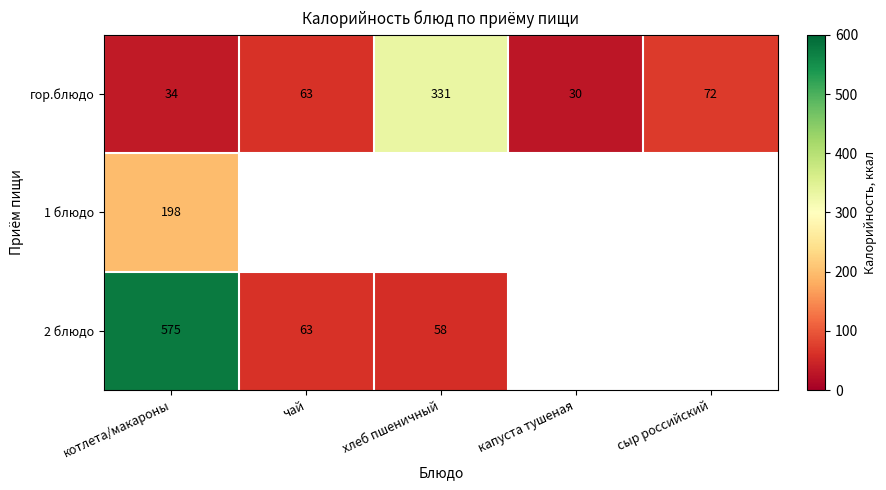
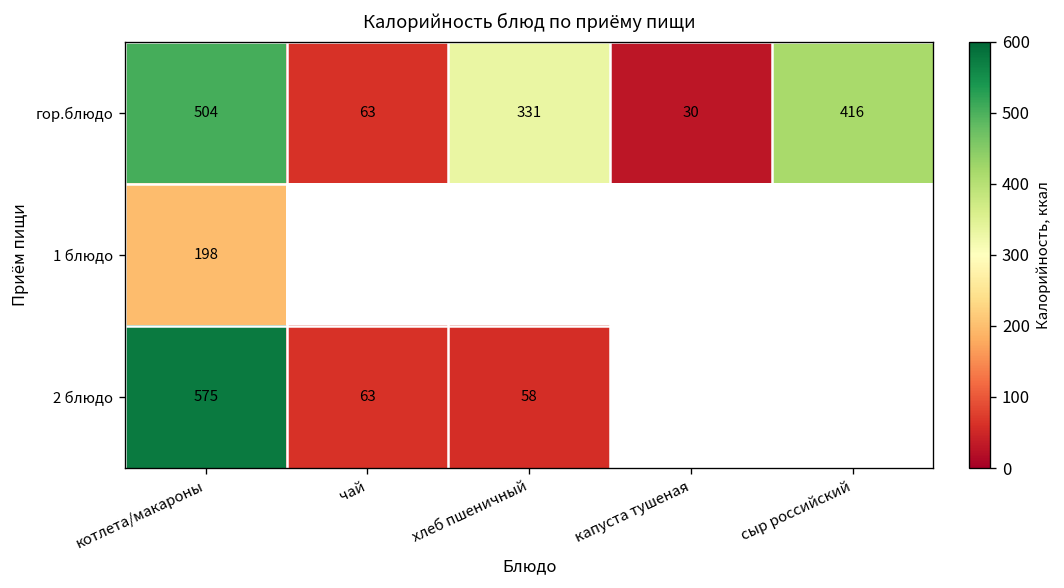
  {
    "гор.блюдо": {
-     "котлета/макароны": 34,
+     "котлета/макароны": 504,
      "чай": 63,
      "хлеб пшеничный": 331,
      "капуста тушеная": 30,
-     "сыр российский": 72
+     "сыр российский": 416
    },
    "1 блюдо": {
      "котлета/макароны": 198
    },
    "2 блюдо": {
      "котлета/макароны": 575,
      "чай": 63,
      "хлеб пшеничный": 58
    }
  }
